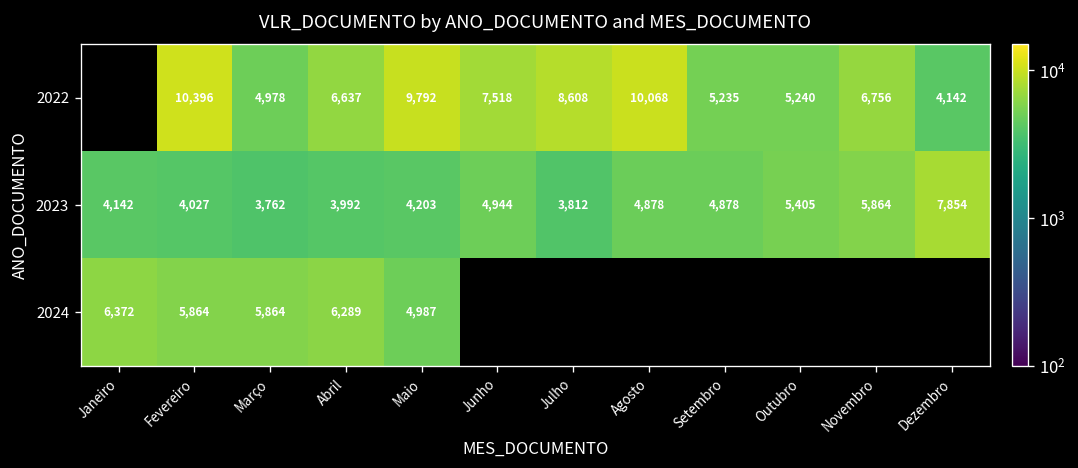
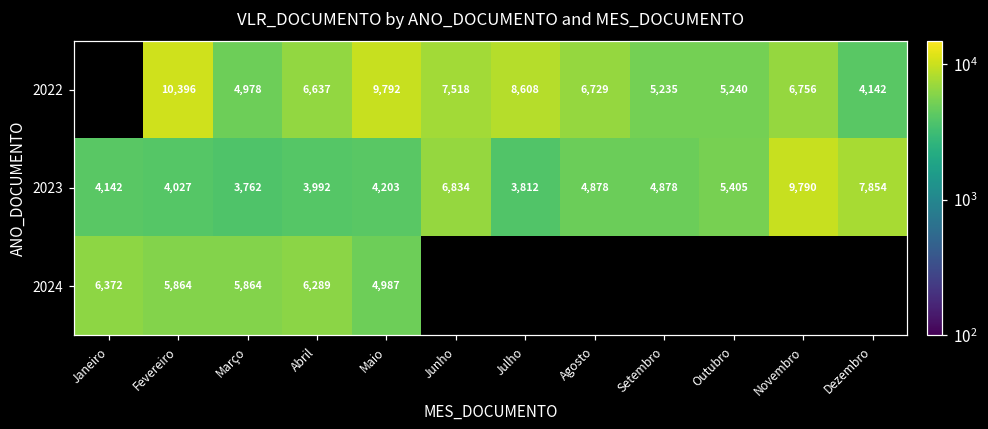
  {
    "2022": {
      "Fevereiro": "10,396",
      "Março": "4,978",
      "Abril": "6,637",
      "Maio": "9,792",
      "Junho": "7,518",
      "Julho": "8,608",
-     "Agosto": "10,068",
+     "Agosto": "6,729",
      "Setembro": "5,235",
      "Outubro": "5,240",
      "Novembro": "6,756",
      "Dezembro": "4,142"
    },
    "2023": {
      "Janeiro": "4,142",
      "Fevereiro": "4,027",
      "Março": "3,762",
      "Abril": "3,992",
      "Maio": "4,203",
-     "Junho": "4,944",
+     "Junho": "6,834",
      "Julho": "3,812",
      "Agosto": "4,878",
      "Setembro": "4,878",
      "Outubro": "5,405",
-     "Novembro": "5,864",
+     "Novembro": "9,790",
      "Dezembro": "7,854"
    },
    "2024": {
      "Janeiro": "6,372",
      "Fevereiro": "5,864",
      "Março": "5,864",
      "Abril": "6,289",
      "Maio": "4,987"
    }
  }
